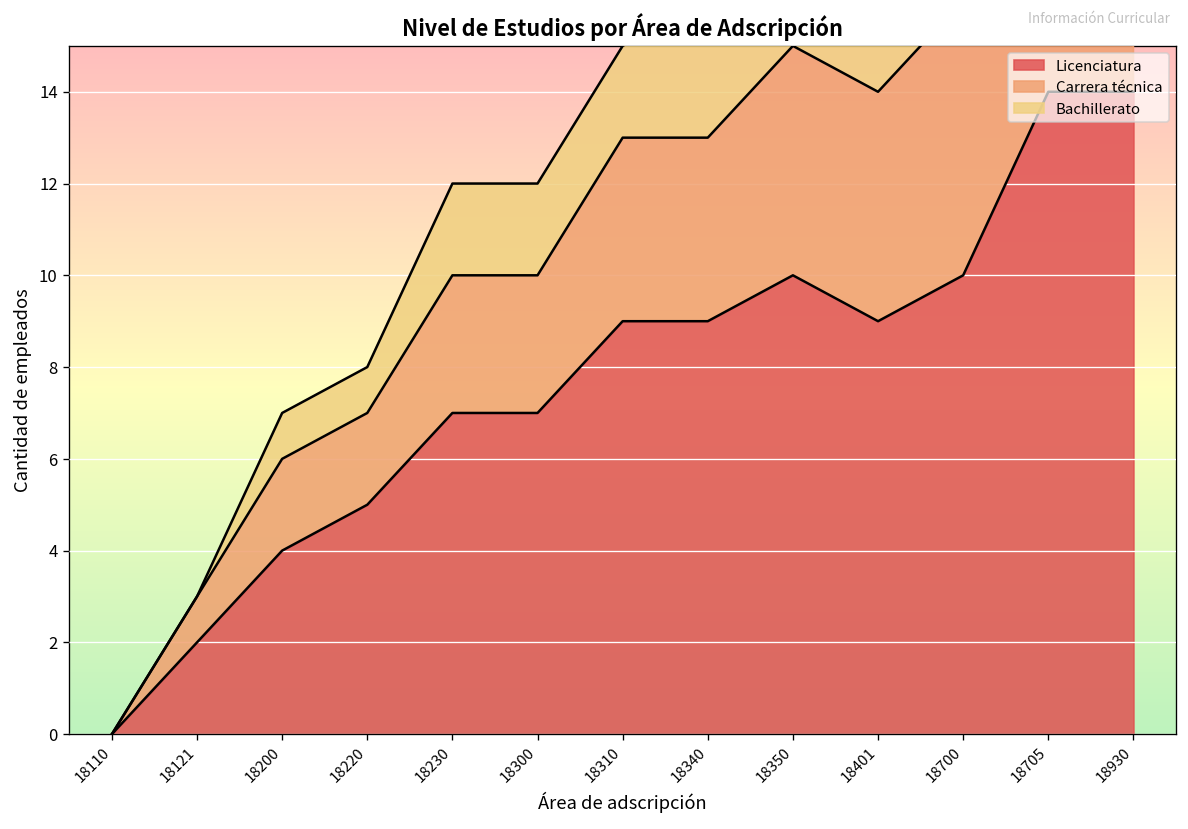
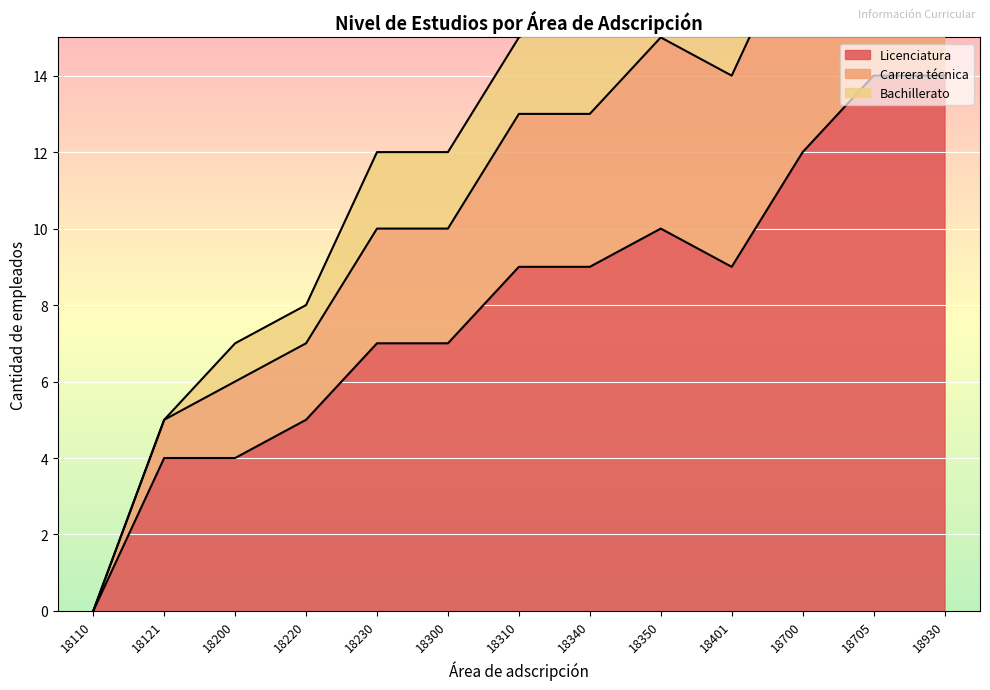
  {
    "Licenciatura": {
-     "18121": 2,
+     "18121": 4,
      "18200": 4,
      "18220": 5,
      "18230": 7,
      "18300": 7,
      "18310": 9,
      "18340": 9,
      "18350": 10,
      "18401": 9,
-     "18700": 10
+     "18700": 12
    }
  }
